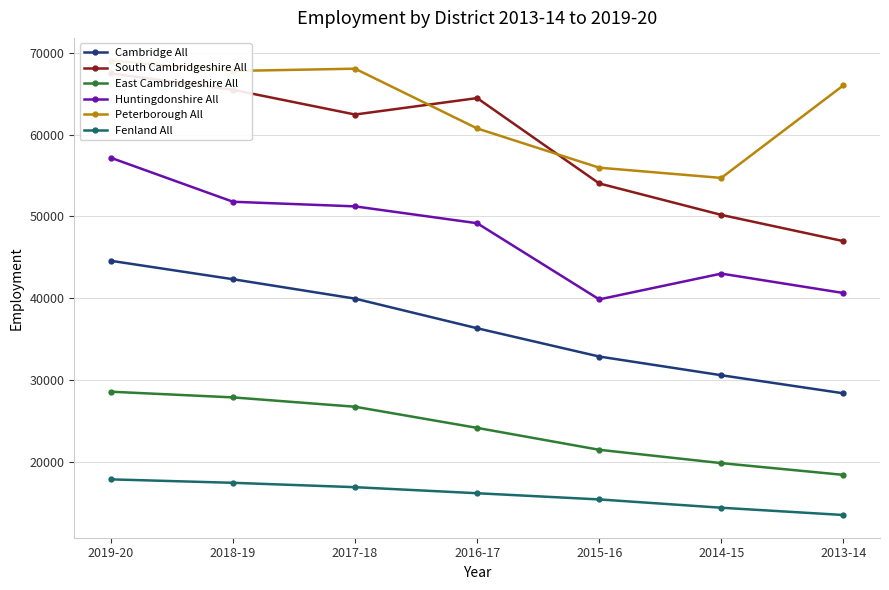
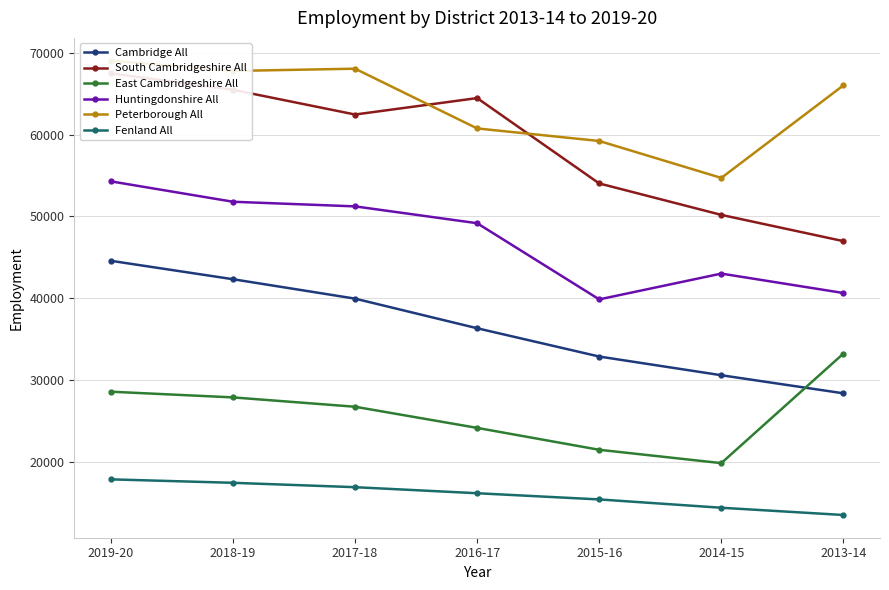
  {
    "South Cambridgeshire All": {
      "2017-18": 62000,
      "2016-17": 64000,
      "2015-16": 54000,
      "2014-15": 50000,
      "2013-14": 47000
    },
    "East Cambridgeshire All": {
      "2019-20": 29000,
      "2018-19": 28000,
      "2017-18": 27000,
      "2016-17": 24000,
      "2015-16": 21000,
      "2014-15": 20000,
-     "2013-14": 18000
+     "2013-14": 33000
    },
    "Huntingdonshire All": {
-     "2019-20": 57000,
+     "2019-20": 54000,
      "2018-19": 52000,
      "2017-18": 51000,
      "2016-17": 49000,
      "2015-16": 40000,
      "2014-15": 43000,
      "2013-14": 41000
    },
    "Peterborough All": {
      "2017-18": 68000,
      "2016-17": 61000,
-     "2015-16": 56000,
+     "2015-16": 59000,
      "2014-15": 55000,
      "2013-14": 66000
    }
  }
